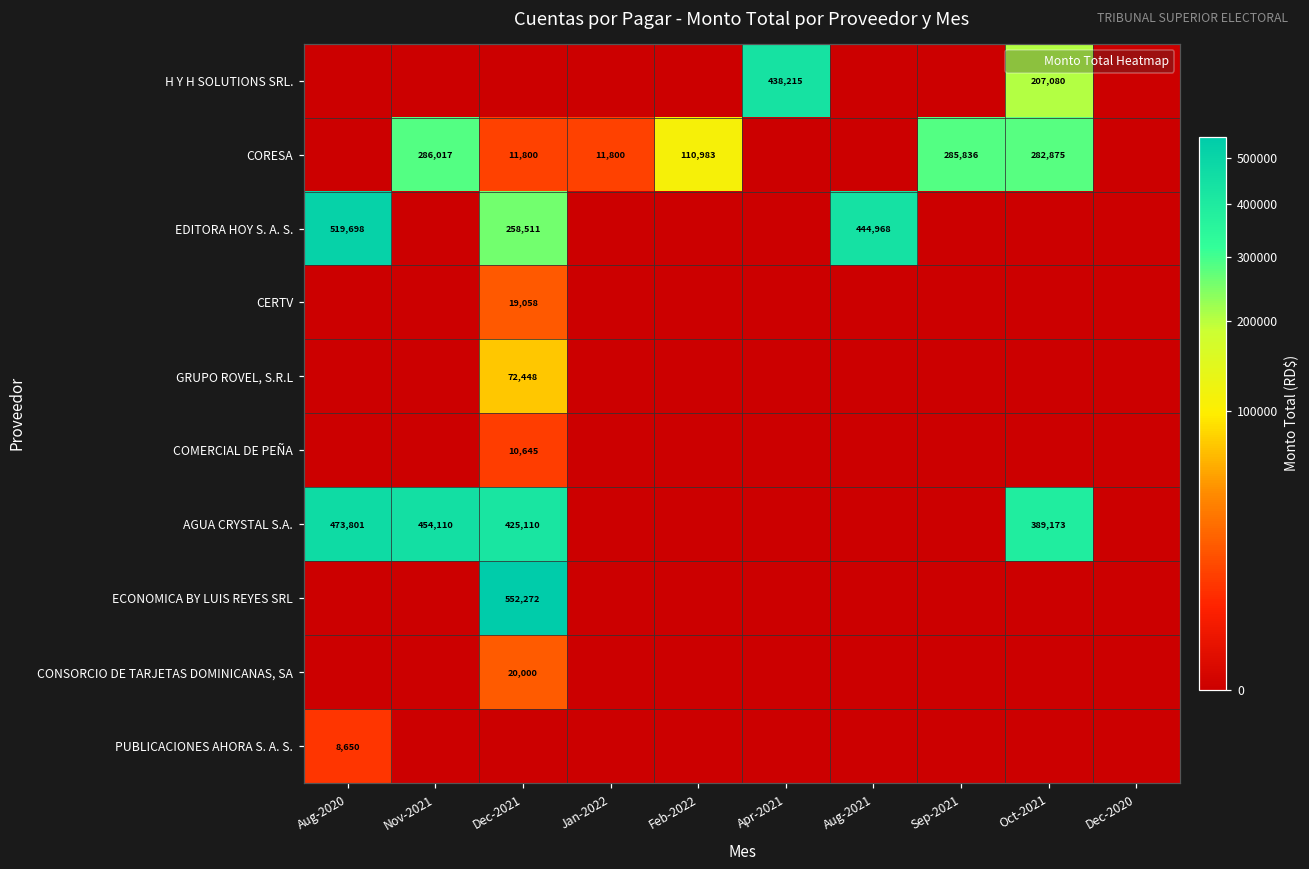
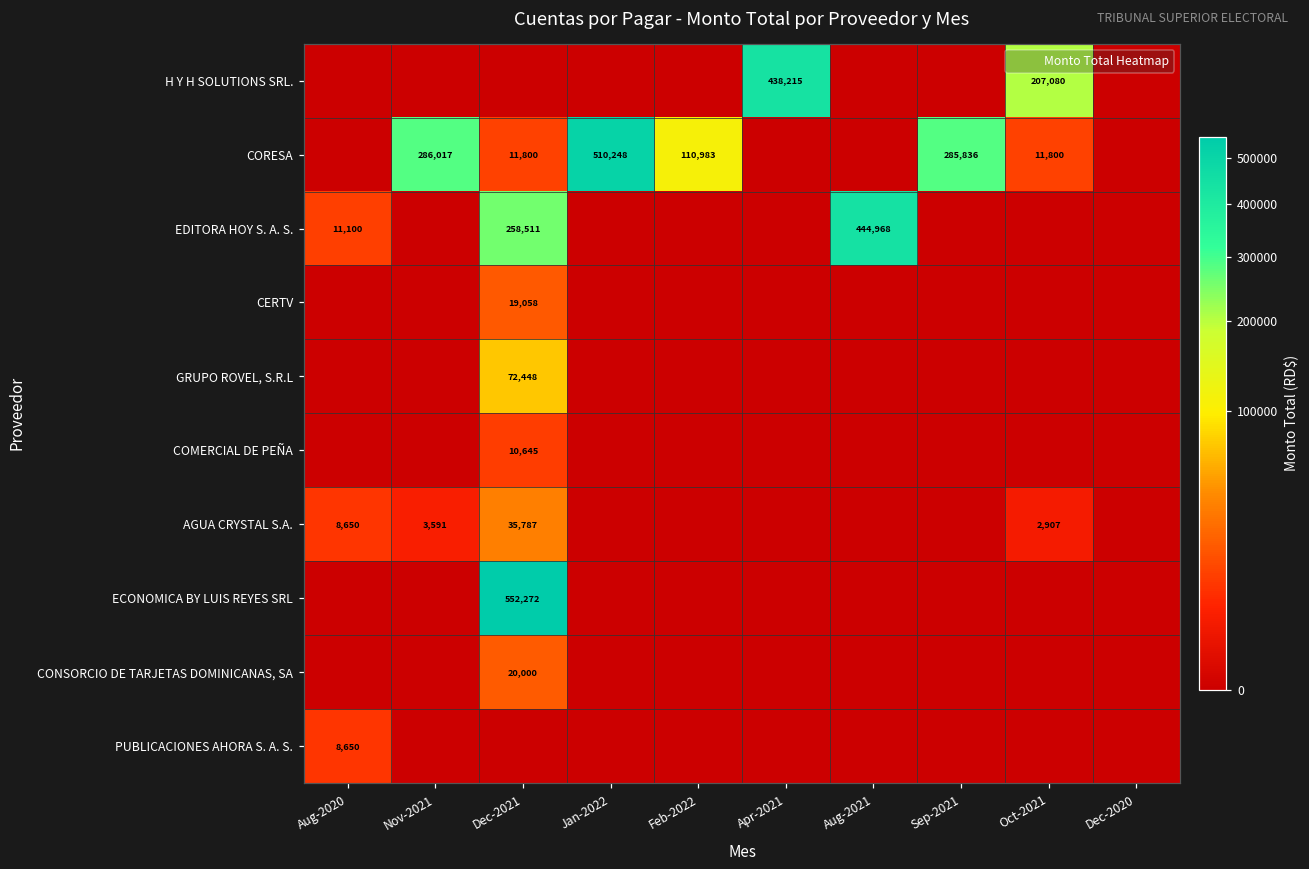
  {
    "H Y H SOLUTIONS SRL.": {
      "Apr-2021": "438,215",
      "Oct-2021": "207,080"
    },
    "CORESA": {
      "Nov-2021": "286,017",
      "Dec-2021": "11,800",
-     "Jan-2022": "11,800",
+     "Jan-2022": "510,248",
      "Feb-2022": "110,983",
      "Sep-2021": "285,836",
-     "Oct-2021": "282,875"
+     "Oct-2021": "11,800"
    },
    "EDITORA HOY S. A. S.": {
-     "Aug-2020": "519,698",
+     "Aug-2020": "11,100",
      "Dec-2021": "258,511",
      "Aug-2021": "444,968"
    },
    "CERTV": {
      "Dec-2021": "19,058"
    },
    "GRUPO ROVEL, S.R.L": {
      "Dec-2021": "72,448"
    },
    "COMERCIAL DE PEÑA": {
      "Dec-2021": "10,645"
    },
    "AGUA CRYSTAL S.A.": {
-     "Aug-2020": "473,801",
-     "Nov-2021": "454,110",
-     "Dec-2021": "425,110",
-     "Oct-2021": "389,173"
+     "Aug-2020": "8,650",
+     "Nov-2021": "3,591",
+     "Dec-2021": "35,787",
+     "Oct-2021": "2,907"
    },
    "ECONOMICA BY LUIS REYES SRL": {
      "Dec-2021": "552,272"
    },
    "CONSORCIO DE TARJETAS DOMINICANAS, SA": {
      "Dec-2021": "20,000"
    },
    "PUBLICACIONES AHORA S. A. S.": {
      "Aug-2020": "8,650"
    }
  }
